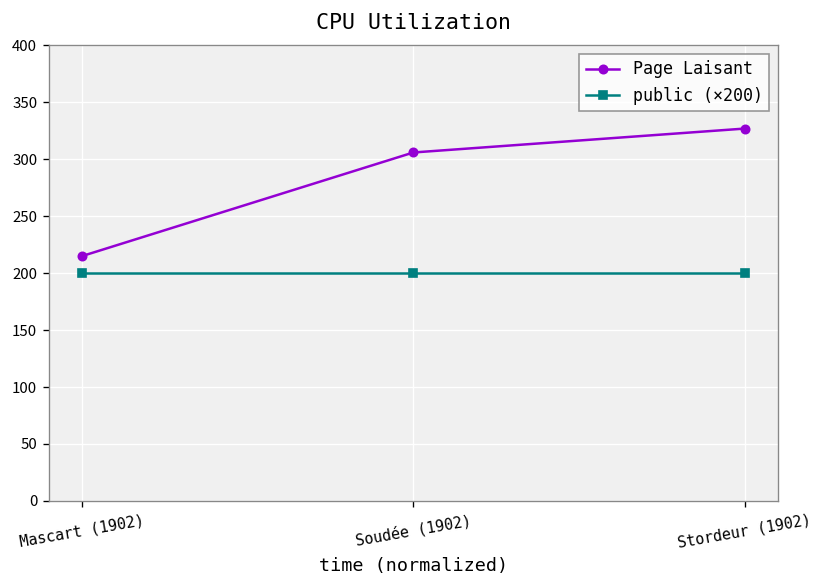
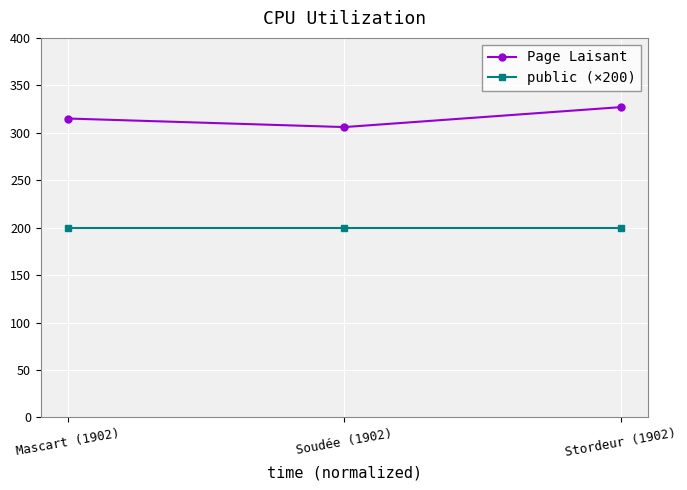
  {
    "Page Laisant": {
-     "Mascart (1902)": 220,
+     "Mascart (1902)": 320,
      "Soudée (1902)": 310,
      "Stordeur (1902)": 330
    },
    "public (×200)": {
      "Mascart (1902)": 200,
      "Soudée (1902)": 200,
      "Stordeur (1902)": 200
    }
  }
